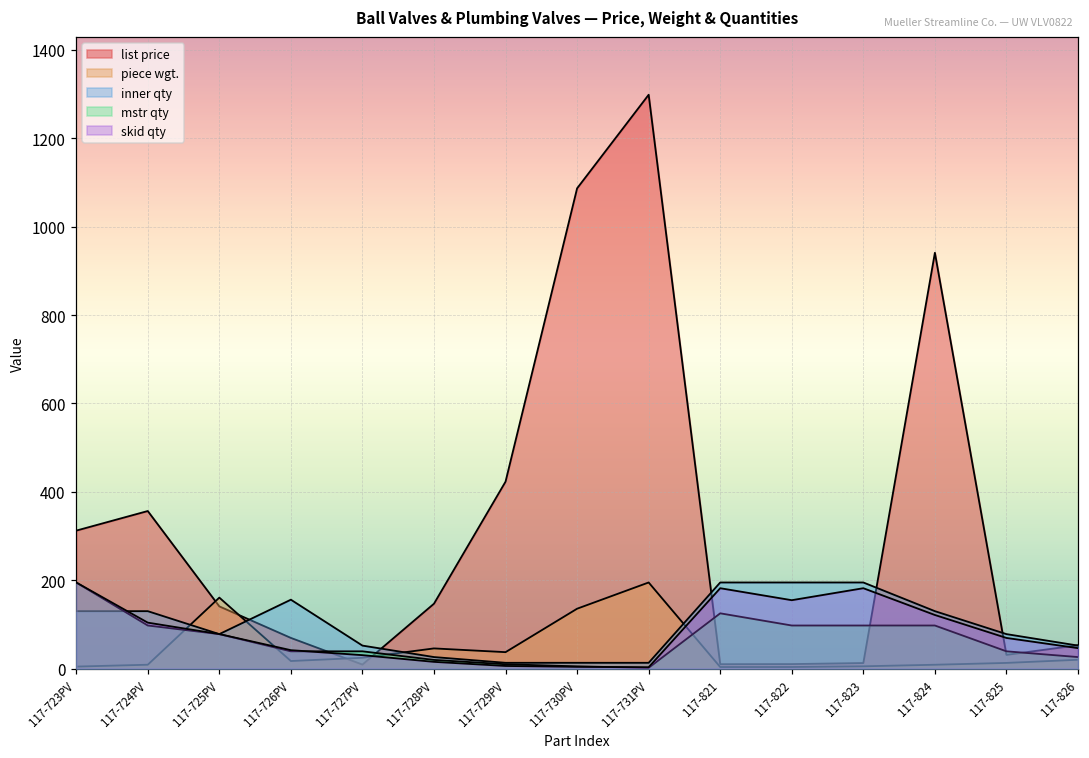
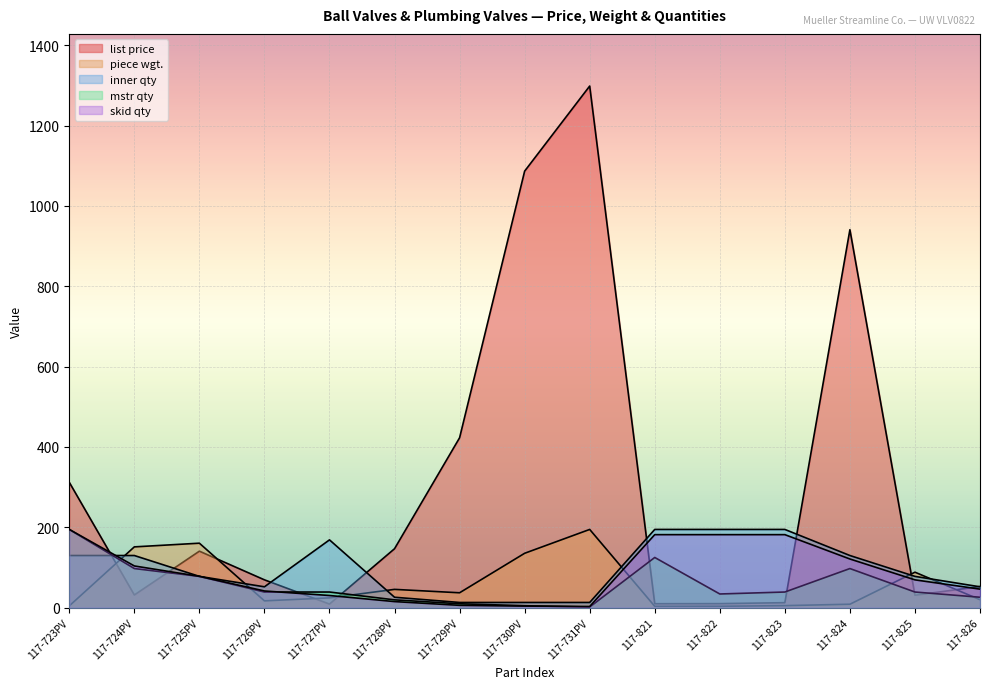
  {
    "list price": {
      "117-723PV": 310,
-     "117-724PV": 360,
+     "117-724PV": 30,
      "117-725PV": 140,
      "117-726PV": 70,
      "117-727PV": 10,
      "117-728PV": 150,
      "117-729PV": 420,
      "117-730PV": 1090,
      "117-731PV": 1300,
      "117-821": 10,
      "117-822": 10,
      "117-823": 10,
      "117-824": 940,
      "117-825": 30
    },
    "piece wgt.": {
      "117-723PV": 0,
-     "117-724PV": 10,
+     "117-724PV": 150,
      "117-725PV": 160,
      "117-726PV": 20,
      "117-728PV": 50,
      "117-729PV": 40,
      "117-730PV": 140,
      "117-731PV": 190,
      "117-821": 0,
      "117-822": 0,
      "117-823": 10,
      "117-824": 10,
-     "117-825": 10
+     "117-825": 90
    },
    "inner qty": {
      "117-723PV": 130,
      "117-724PV": 130,
-     "117-726PV": 160,
-     "117-727PV": 50,
+     "117-726PV": 50,
+     "117-727PV": 170,
      "117-728PV": 30,
      "117-730PV": 10,
      "117-731PV": 10,
      "117-821": 190,
      "117-822": 190,
      "117-823": 190,
      "117-824": 130,
      "117-825": 80
    },
    "mstr qty": {
      "117-724PV": 100,
      "117-727PV": 40,
      "117-821": 120,
-     "117-822": 100,
-     "117-823": 100,
+     "117-822": 30,
+     "117-823": 40,
      "117-824": 100,
      "117-825": 40
    },
    "skid qty": {
      "117-724PV": 100,
      "117-821": 180,
-     "117-822": 150,
+     "117-822": 180,
      "117-823": 180,
      "117-824": 120,
      "117-825": 70
    }
  }
